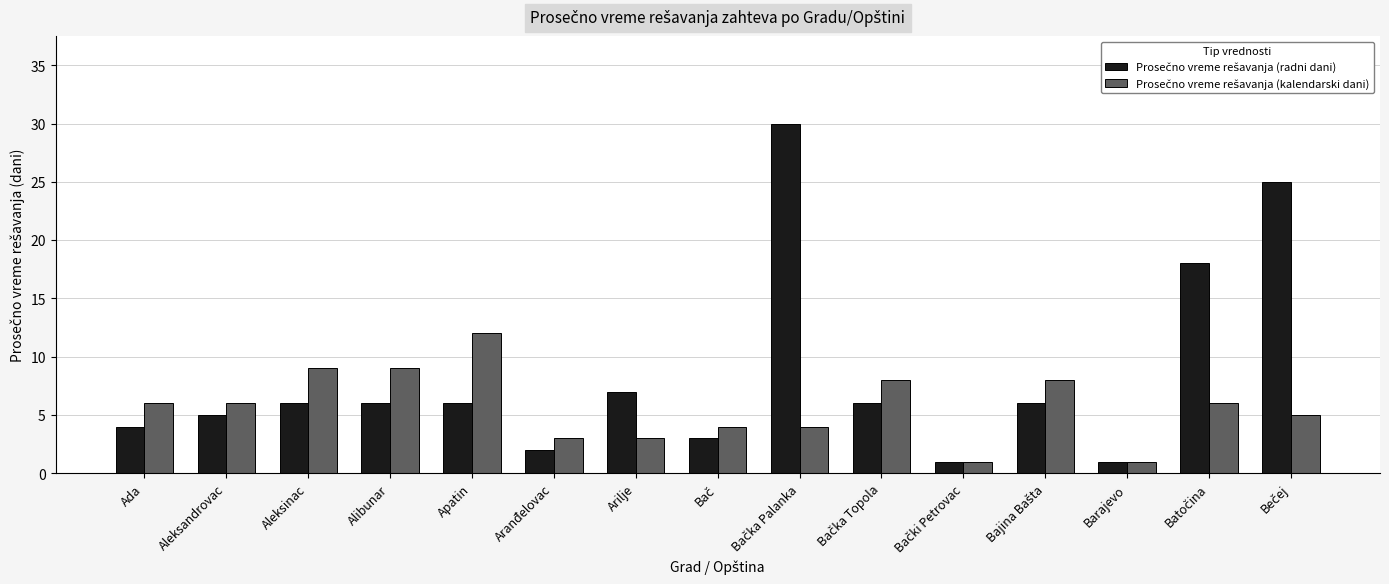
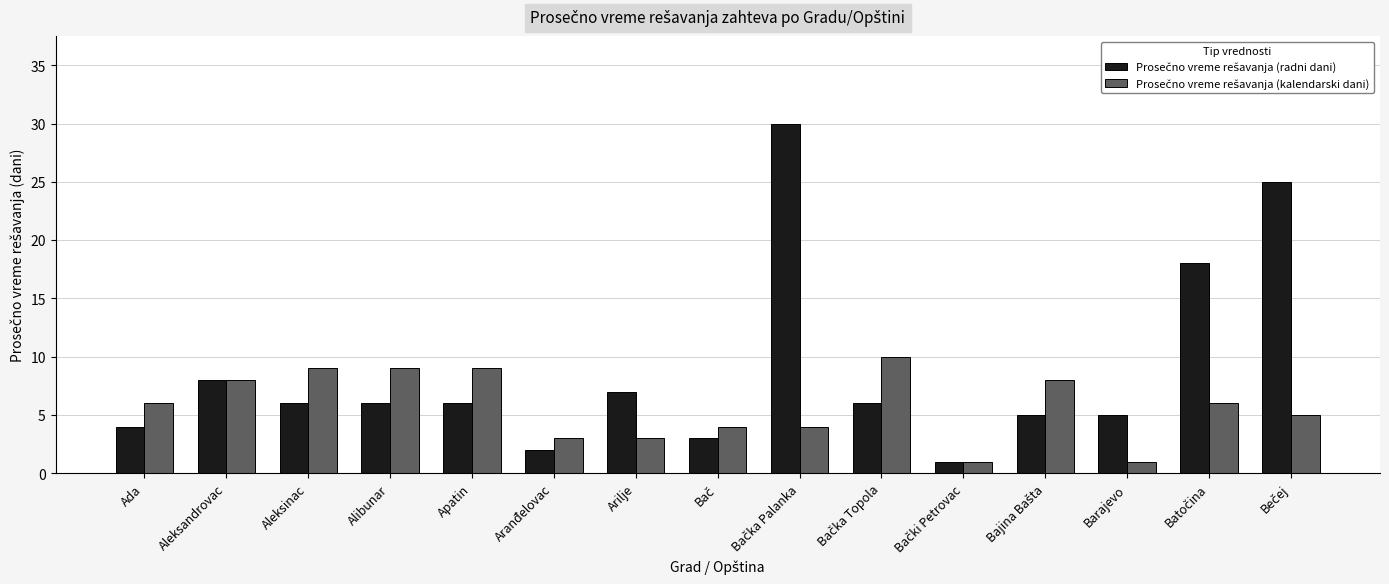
  {
    "Prosečno vreme rešavanja (radni dani)": {
      "Ada": 4,
-     "Aleksandrovac": 5,
+     "Aleksandrovac": 8,
      "Aleksinac": 6,
      "Alibunar": 6,
      "Apatin": 6,
      "Aranđelovac": 2,
      "Arilje": 7,
      "Bač": 3,
      "Bačka Palanka": 30,
      "Bačka Topola": 6,
      "Bački Petrovac": 1,
-     "Bajina Bašta": 6,
-     "Barajevo": 1,
+     "Bajina Bašta": 5,
+     "Barajevo": 5,
      "Batočina": 18,
      "Bečej": 25
    },
    "Prosečno vreme rešavanja (kalendarski dani)": {
      "Ada": 6,
-     "Aleksandrovac": 6,
+     "Aleksandrovac": 8,
      "Aleksinac": 9,
      "Alibunar": 9,
-     "Apatin": 12,
+     "Apatin": 9,
      "Aranđelovac": 3,
      "Arilje": 3,
      "Bač": 4,
      "Bačka Palanka": 4,
-     "Bačka Topola": 8,
+     "Bačka Topola": 10,
      "Bački Petrovac": 1,
      "Bajina Bašta": 8,
      "Barajevo": 1,
      "Batočina": 6,
      "Bečej": 5
    }
  }
